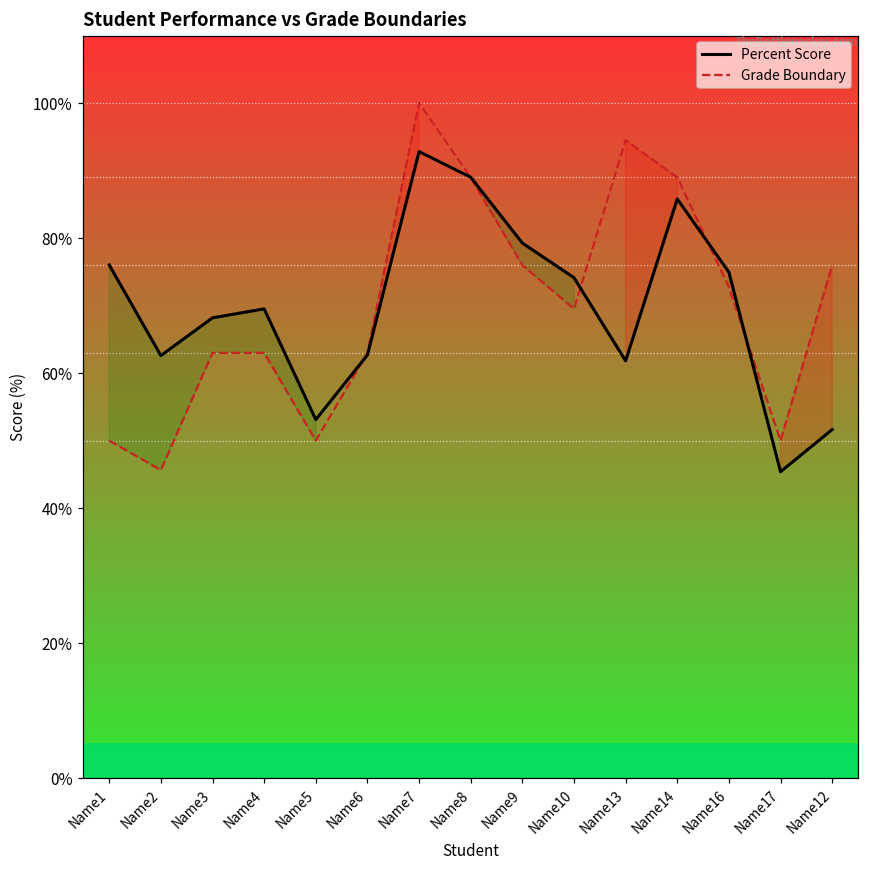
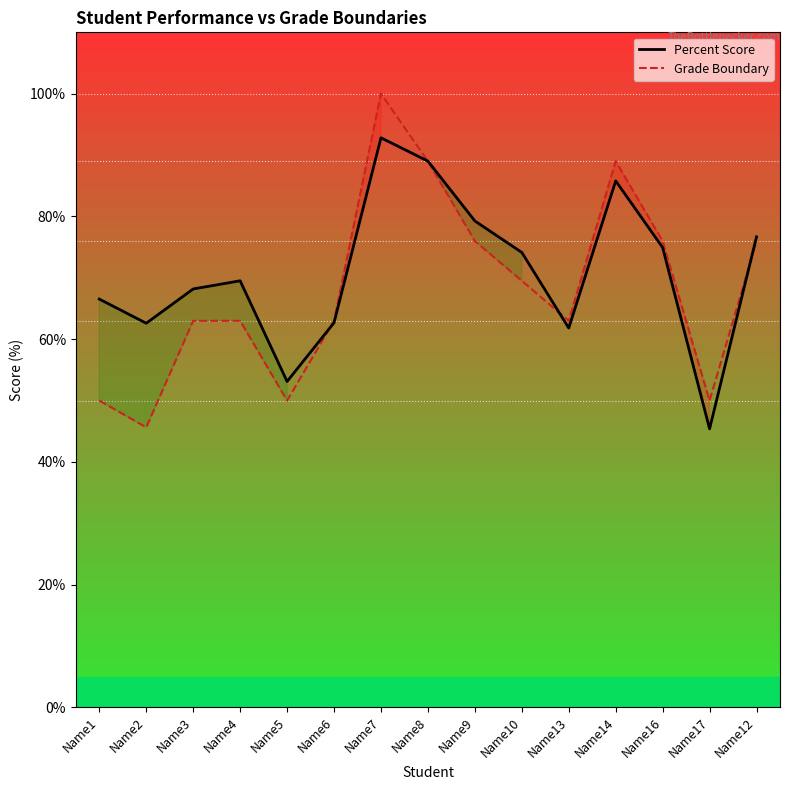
  {
    "Percent Score": {
-     "Name1": "76%",
+     "Name1": "67%",
      "Name2": "63%",
      "Name3": "68%",
      "Name4": "70%",
      "Name5": "53%",
      "Name7": "93%",
      "Name9": "79%",
      "Name10": "74%",
      "Name13": "62%",
      "Name14": "86%",
      "Name16": "75%",
      "Name17": "45%",
-     "Name12": "52%"
+     "Name12": "77%"
    },
    "Grade Boundary": {
      "Name1": "50%",
      "Name2": "46%",
      "Name3": "63%",
      "Name4": "63%",
      "Name5": "50%",
      "Name7": "100%",
      "Name9": "76%",
      "Name10": "70%",
-     "Name13": "95%",
+     "Name13": "63%",
      "Name14": "89%",
-     "Name16": "73%",
+     "Name16": "76%",
      "Name17": "50%",
      "Name12": "76%"
    }
  }
